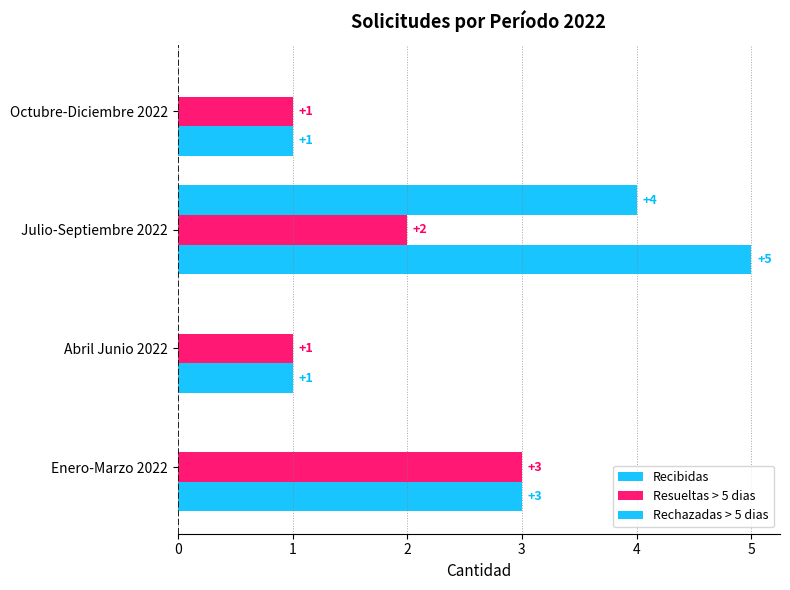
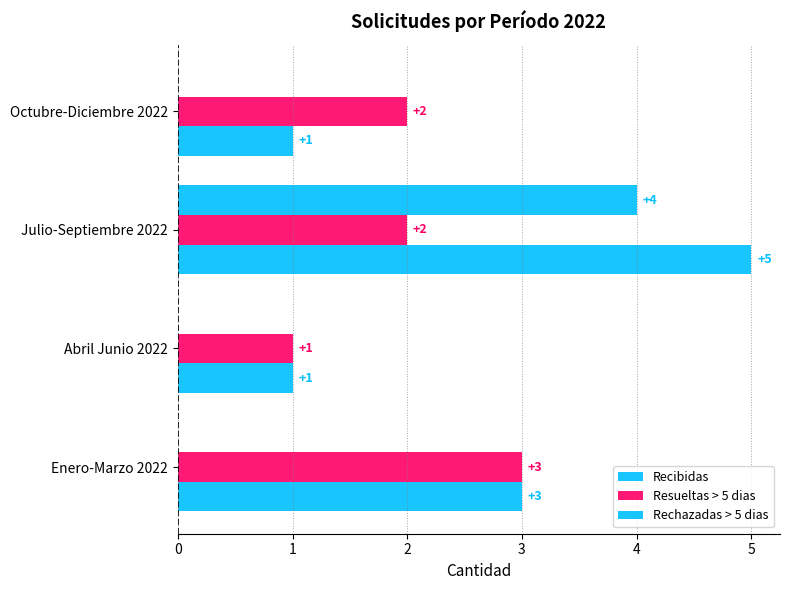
  {
    "Resueltas > 5 dias": {
-     "Octubre-Diciembre 2022": "+1",
+     "Octubre-Diciembre 2022": "+2",
      "Julio-Septiembre 2022": "+2",
      "Abril Junio 2022": "+1",
      "Enero-Marzo 2022": "+3"
    }
  }
